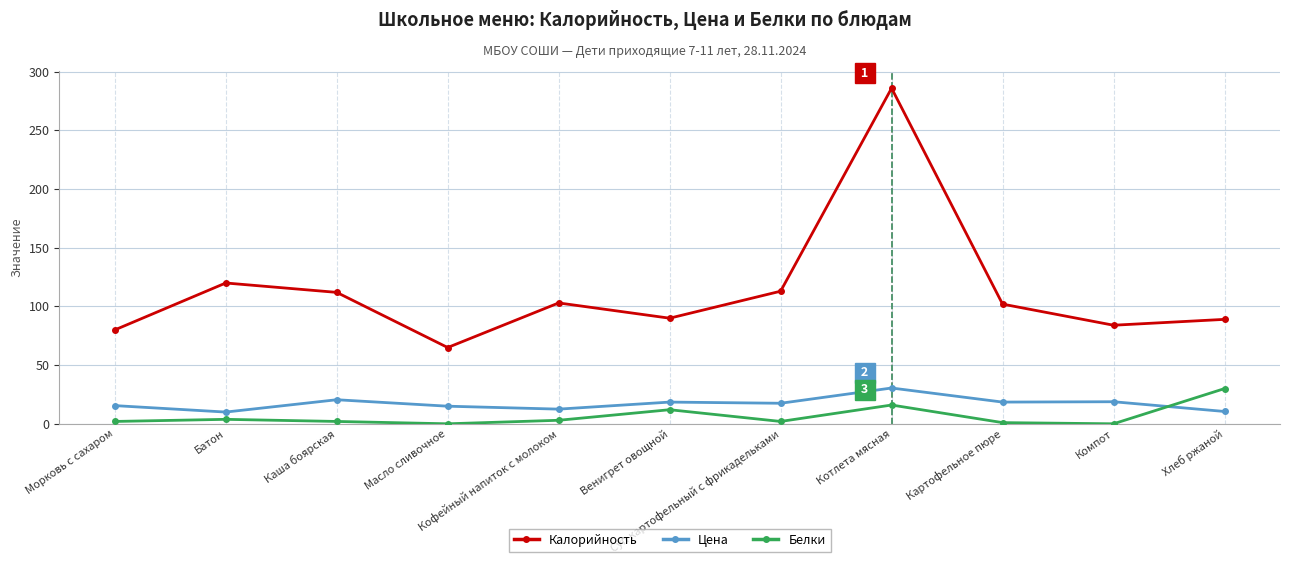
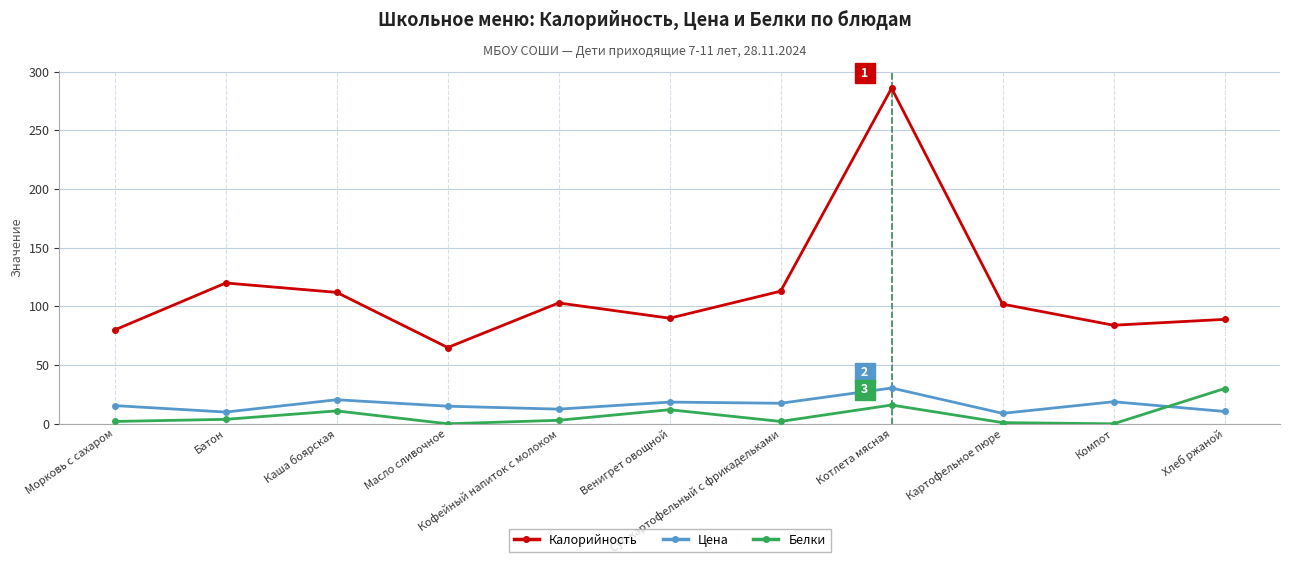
  {
    "Калорийность": {
      "Морковь с сахаром": 80,
      "Батон": 120,
      "Каша боярская": 112,
      "Масло сливочное": 65,
      "Кофейный напиток с молоком": 103,
      "Венигрет овощной": 90,
      "Суп картофельный с фрикадельками": 113,
      "Картофельное пюре": 102,
      "Компот": 84,
      "Хлеб ржаной": 89
    },
    "Цена": {
      "Морковь с сахаром": 16,
      "Батон": 10,
      "Каша боярская": 21,
      "Масло сливочное": 15,
      "Кофейный напиток с молоком": 13,
      "Венигрет овощной": 19,
      "Суп картофельный с фрикадельками": 18,
-     "Картофельное пюре": 19,
+     "Картофельное пюре": 9,
      "Компот": 19,
      "Хлеб ржаной": 11
    },
    "Белки": {
      "Морковь с сахаром": 2,
      "Батон": 4,
-     "Каша боярская": 2,
+     "Каша боярская": 11,
      "Масло сливочное": 0,
      "Кофейный напиток с молоком": 3,
      "Венигрет овощной": 12,
      "Суп картофельный с фрикадельками": 2,
      "Котлета мясная": 16,
      "Картофельное пюре": 1,
      "Компот": 0,
      "Хлеб ржаной": 30
    }
  }
